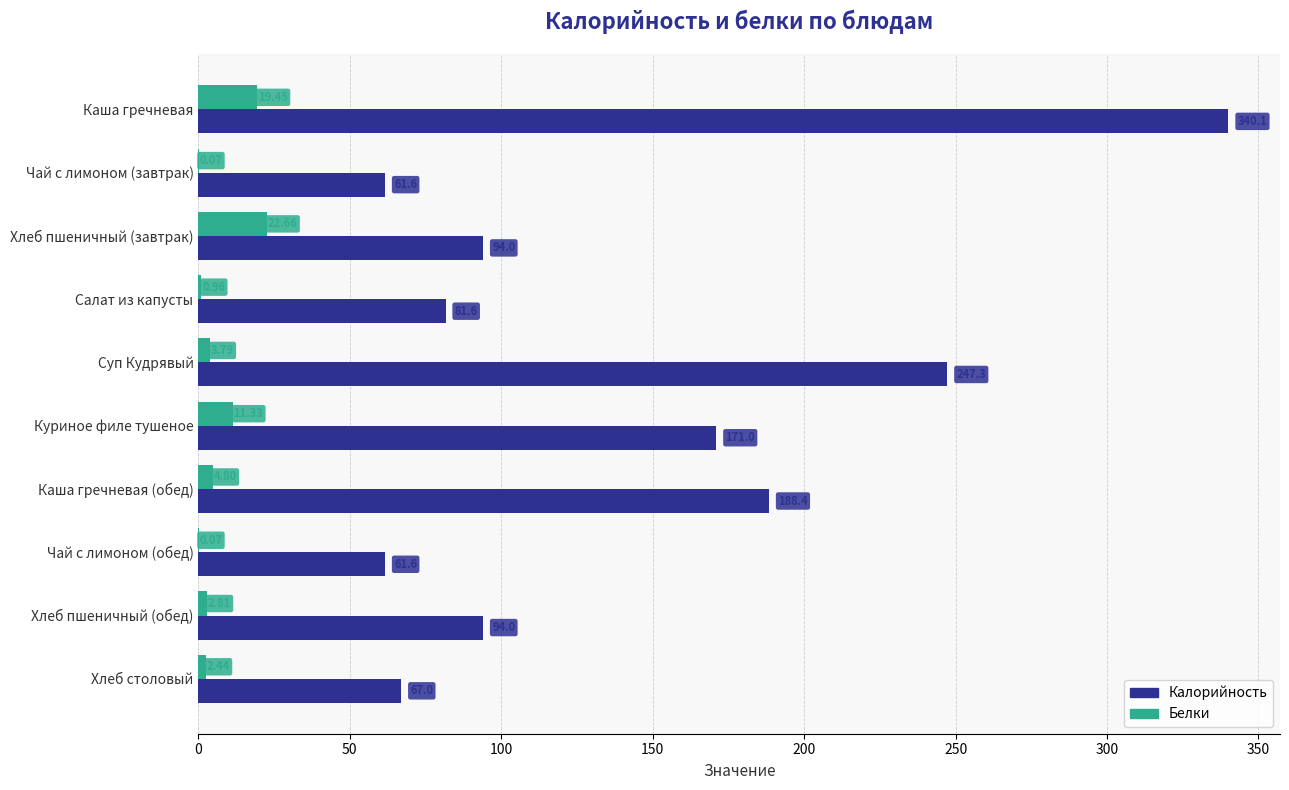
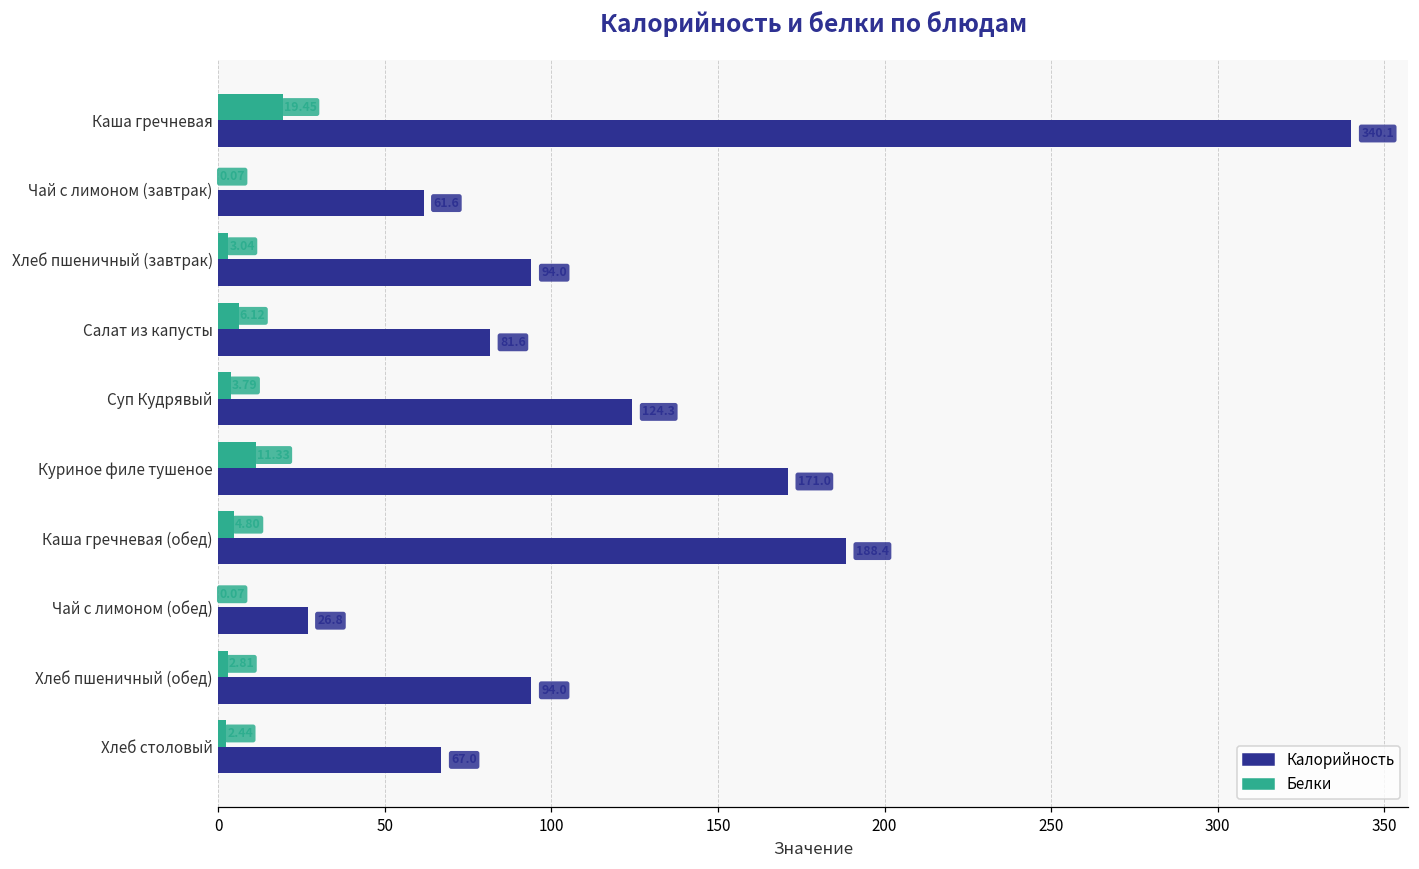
  {
    "Калорийность": {
      "Каша гречневая": 340,
      "Чай с лимоном (завтрак)": 62,
      "Хлеб пшеничный (завтрак)": 94,
      "Салат из капусты": 82,
-     "Суп Кудрявый": 247,
+     "Суп Кудрявый": 124,
      "Куриное филе тушеное": 171,
      "Каша гречневая (обед)": 188,
-     "Чай с лимоном (обед)": 62,
+     "Чай с лимоном (обед)": 27,
      "Хлеб пшеничный (обед)": 94,
      "Хлеб столовый": 67
    },
    "Белки": {
-     "Хлеб пшеничный (завтрак)": 23,
-     "Салат из капусты": 1
+     "Хлеб пшеничный (завтрак)": 3,
+     "Салат из капусты": 6
    }
  }
